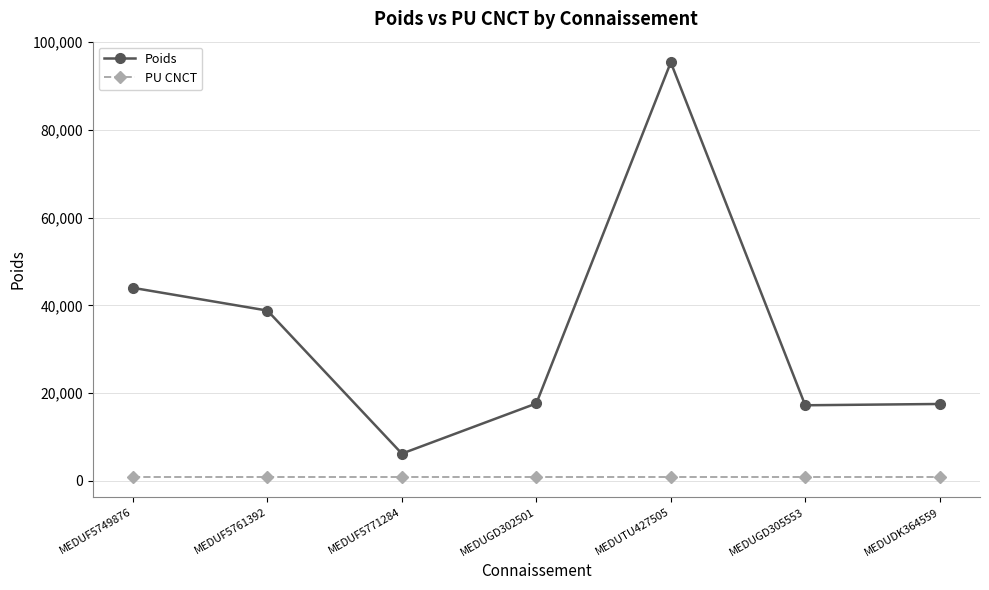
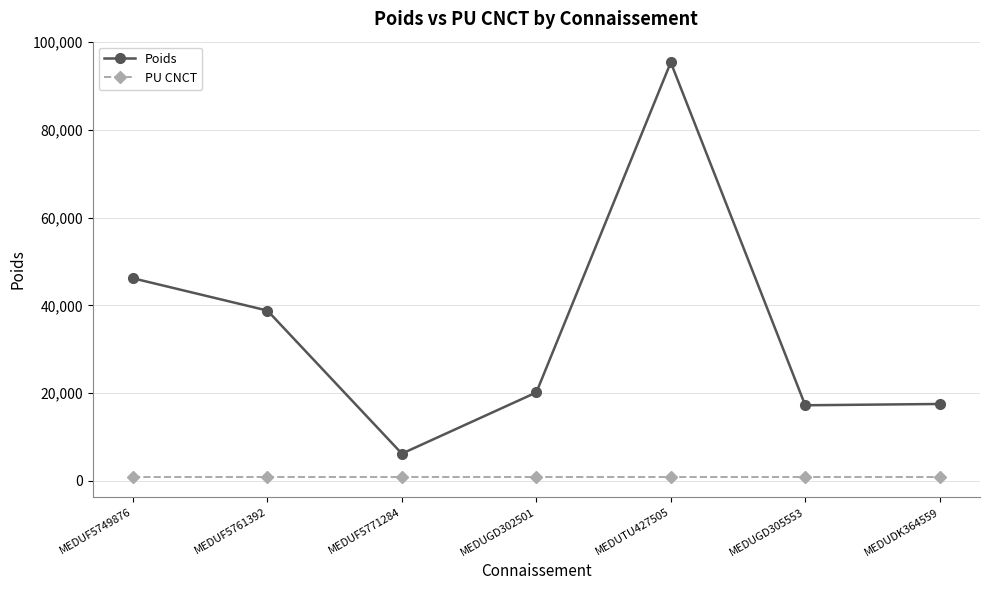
  {
    "Poids": {
-     "MEDUF5749876": "44,000",
+     "MEDUF5749876": "46,000",
      "MEDUF5761392": "39,000",
      "MEDUF5771284": "6,000",
-     "MEDUGD302501": "18,000",
+     "MEDUGD302501": "20,000",
      "MEDUTU427505": "95,000",
      "MEDUGD305553": "17,000",
      "MEDUDK364559": "18,000"
    },
    "PU CNCT": {
      "MEDUF5749876": "1,000",
      "MEDUF5761392": "1,000",
      "MEDUF5771284": "1,000",
      "MEDUGD302501": "1,000",
      "MEDUTU427505": "1,000",
      "MEDUGD305553": "1,000",
      "MEDUDK364559": "1,000"
    }
  }
